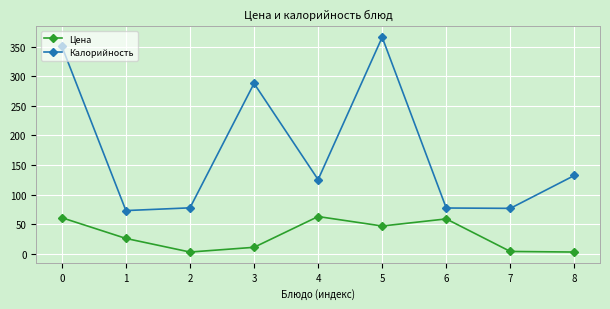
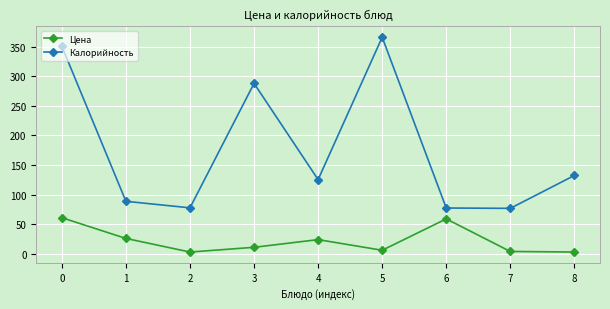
  {
    "Цена": {
      "0": 60,
      "1": 30,
      "2": 0,
      "3": 10,
-     "4": 60,
-     "5": 50,
+     "4": 20,
+     "5": 10,
      "6": 60,
      "7": 0,
      "8": 0
    },
    "Калорийность": {
-     "1": 70,
+     "1": 90,
      "2": 80,
      "3": 290,
      "4": 130,
      "5": 370,
      "6": 80,
      "7": 80,
      "8": 130
    }
  }
